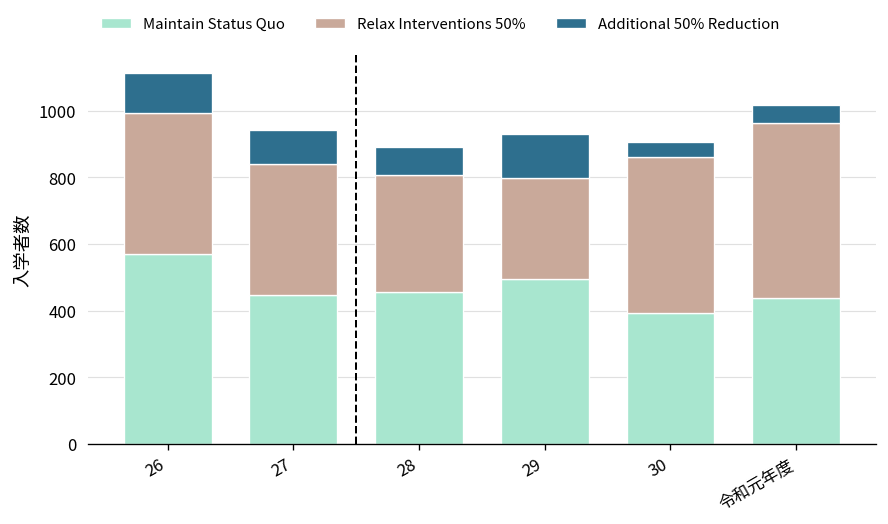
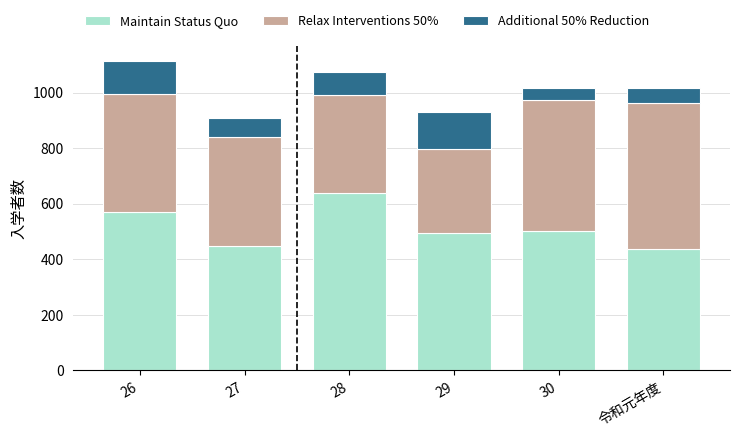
  {
    "Maintain Status Quo": {
      "26": 570,
      "27": 450,
-     "28": 460,
+     "28": 640,
      "29": 500,
-     "30": 390,
+     "30": 500,
      "令和元年度": 440
    },
    "Relax Interventions 50%": {
      "26": 420,
      "27": 390,
      "28": 350,
      "29": 300,
      "30": 470,
      "令和元年度": 520
    },
    "Additional 50% Reduction": {
      "26": 120,
-     "27": 100,
+     "27": 70,
      "28": 80,
      "29": 130,
      "30": 40,
      "令和元年度": 50
    }
  }
